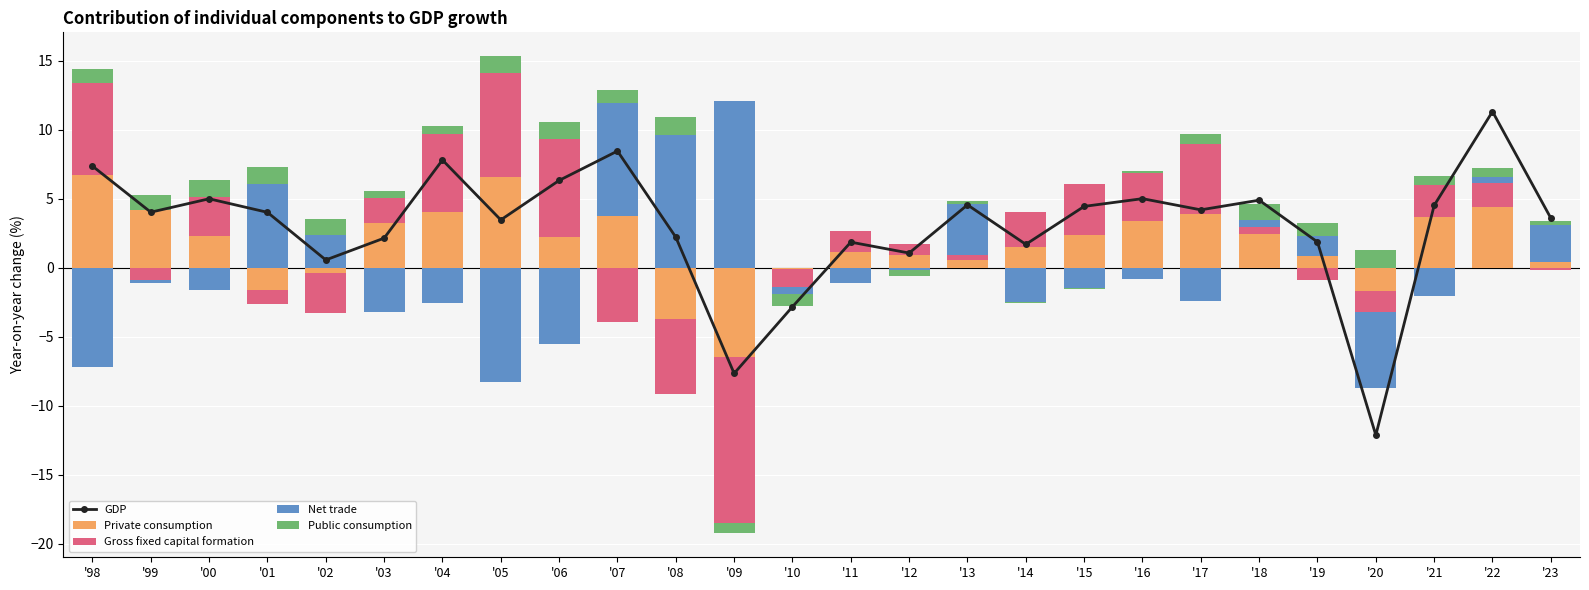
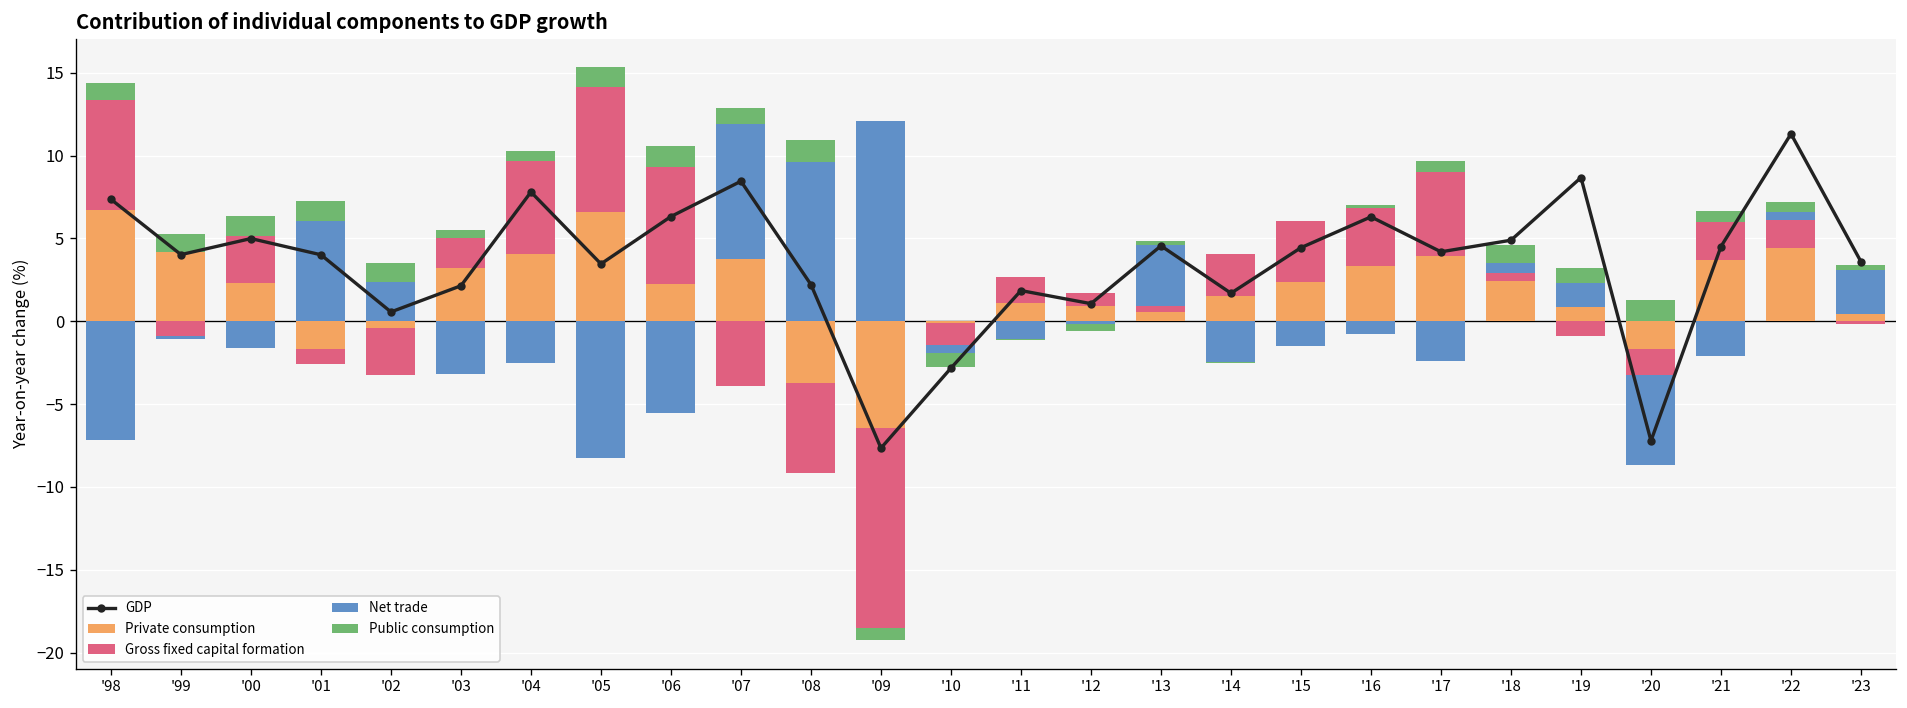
  {
    "GDP": {
      "'98": 7.4,
      "'99": 4.0,
      "'00": 5.0,
      "'01": 4.0,
      "'02": 0.6,
      "'03": 2.1,
      "'04": 7.8,
      "'05": 3.5,
      "'06": 6.3,
      "'07": 8.5,
      "'08": 2.2,
      "'09": -7.7,
      "'10": -2.8,
      "'11": 1.9,
      "'12": 1.1,
      "'13": 4.6,
      "'14": 1.7,
      "'15": 4.4,
-     "'16": 5.0,
+     "'16": 6.3,
      "'17": 4.2,
      "'18": 4.9,
-     "'19": 1.9,
-     "'20": -12.1,
+     "'19": 8.7,
+     "'20": -7.2,
      "'21": 4.5,
      "'22": 11.3,
      "'23": 3.6
    }
  }
